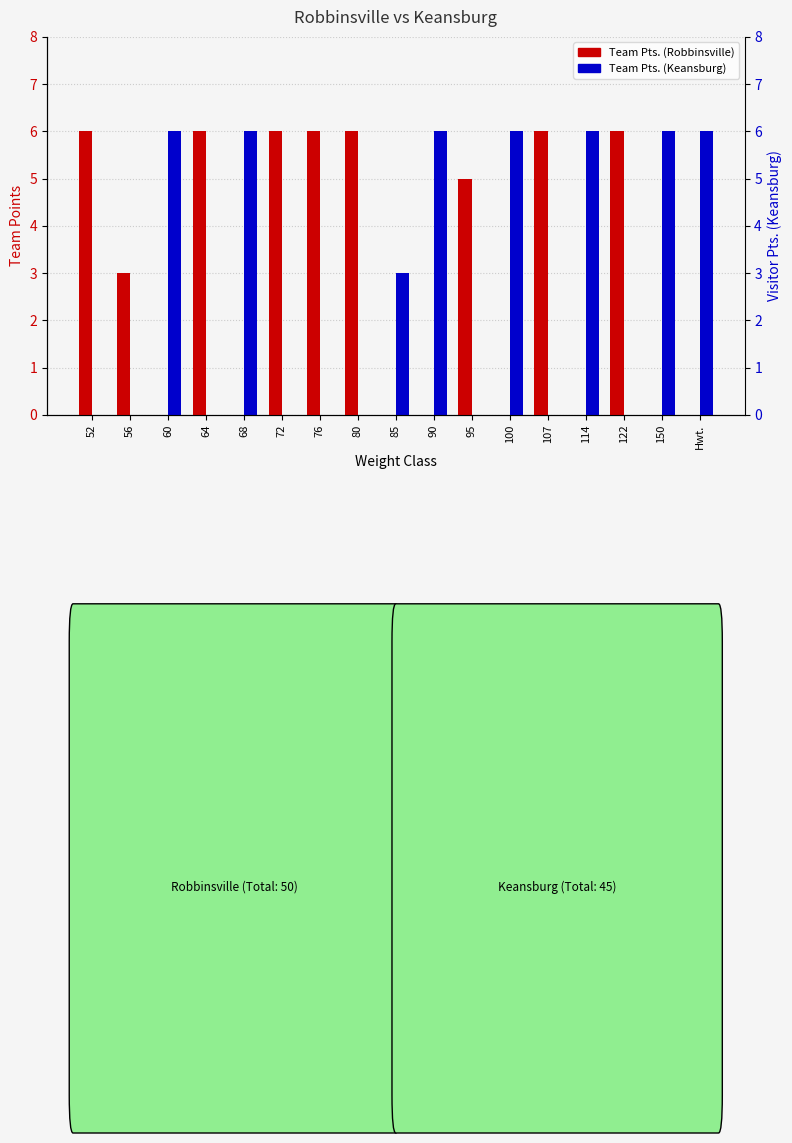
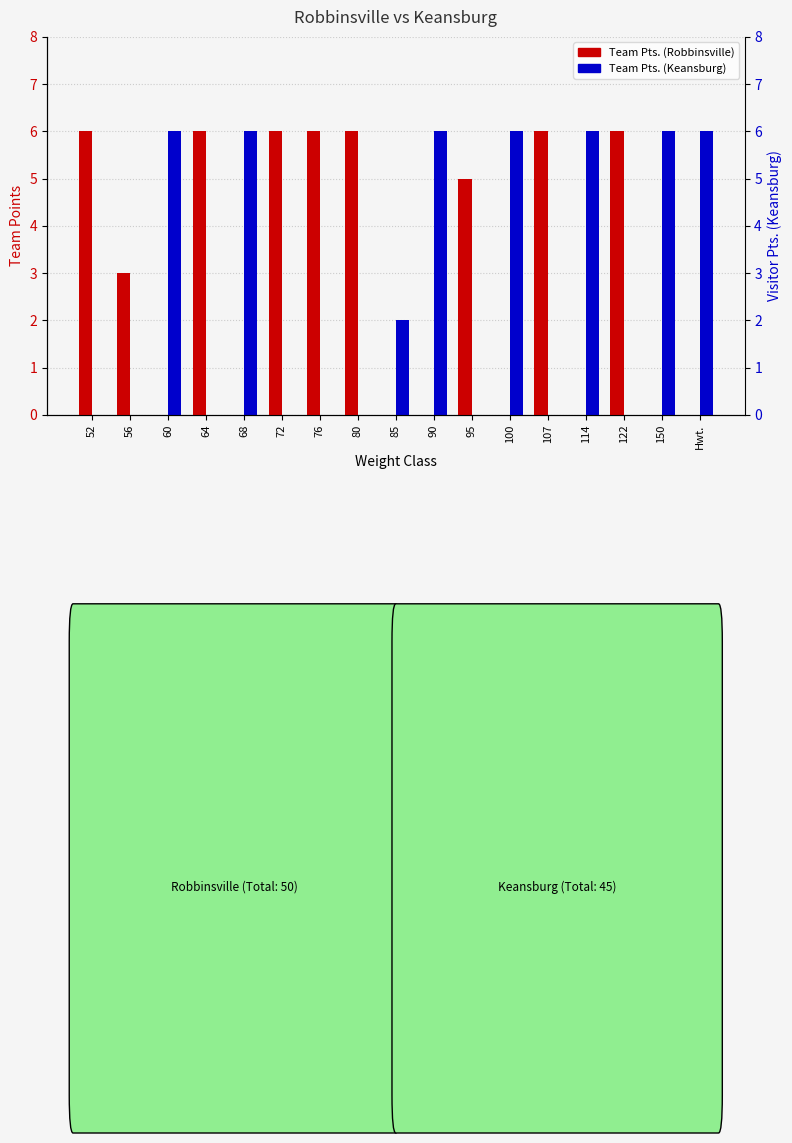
  {
    "Team Pts. (Robbinsville)": {
      "52": 6,
      "56": 3,
      "60": 0,
      "64": 6,
      "68": 0,
      "72": 6,
      "76": 6,
      "80": 6,
      "85": 0,
      "90": 0,
      "95": 5,
      "100": 0,
      "107": 6,
      "114": 0,
      "122": 6,
      "150": 0,
      "Hwt.": 0
    },
    "Team Pts. (Keansburg)": {
      "52": 0,
      "56": 0,
      "60": 6,
      "64": 0,
      "68": 6,
      "72": 0,
      "76": 0,
      "80": 0,
-     "85": 3,
+     "85": 2,
      "90": 6,
      "95": 0,
      "100": 6,
      "107": 0,
      "114": 6,
      "122": 0,
      "150": 6,
      "Hwt.": 6
    }
  }
